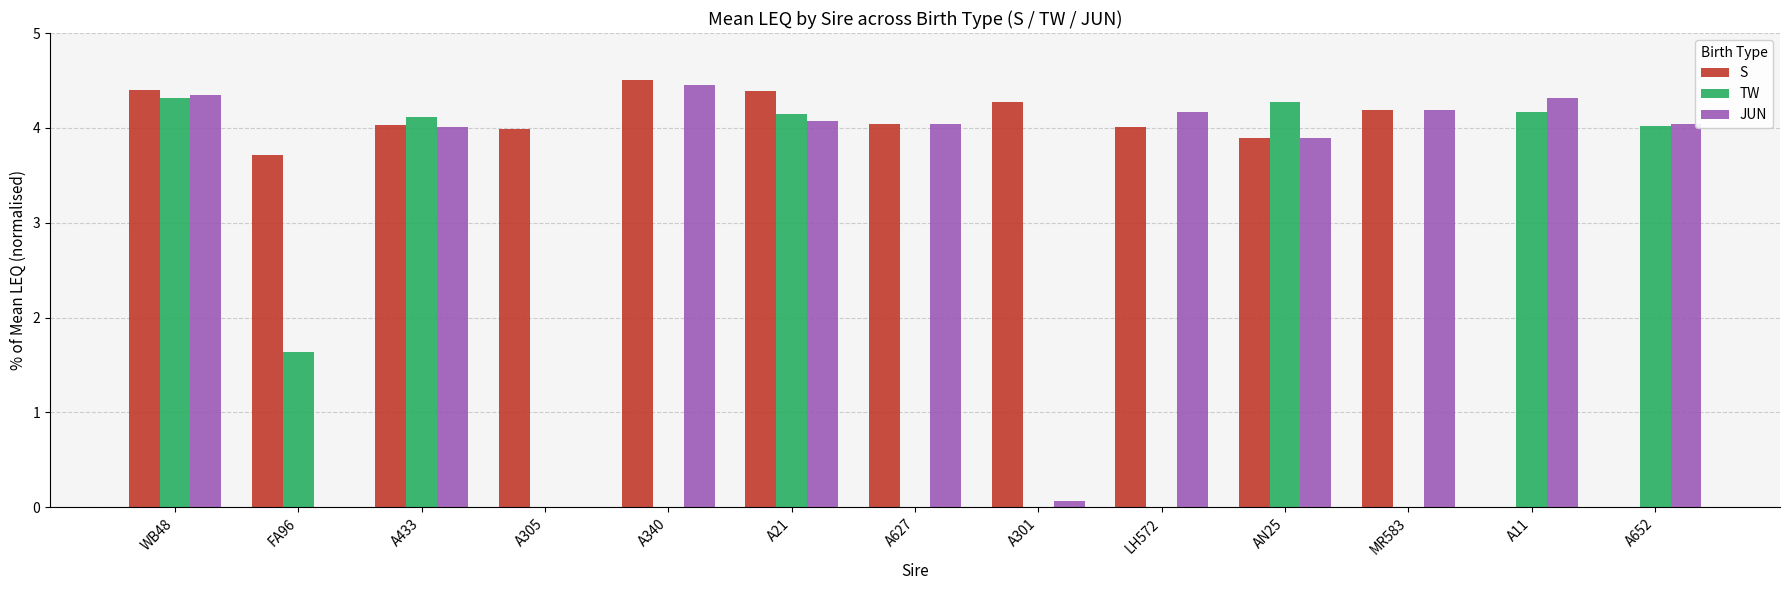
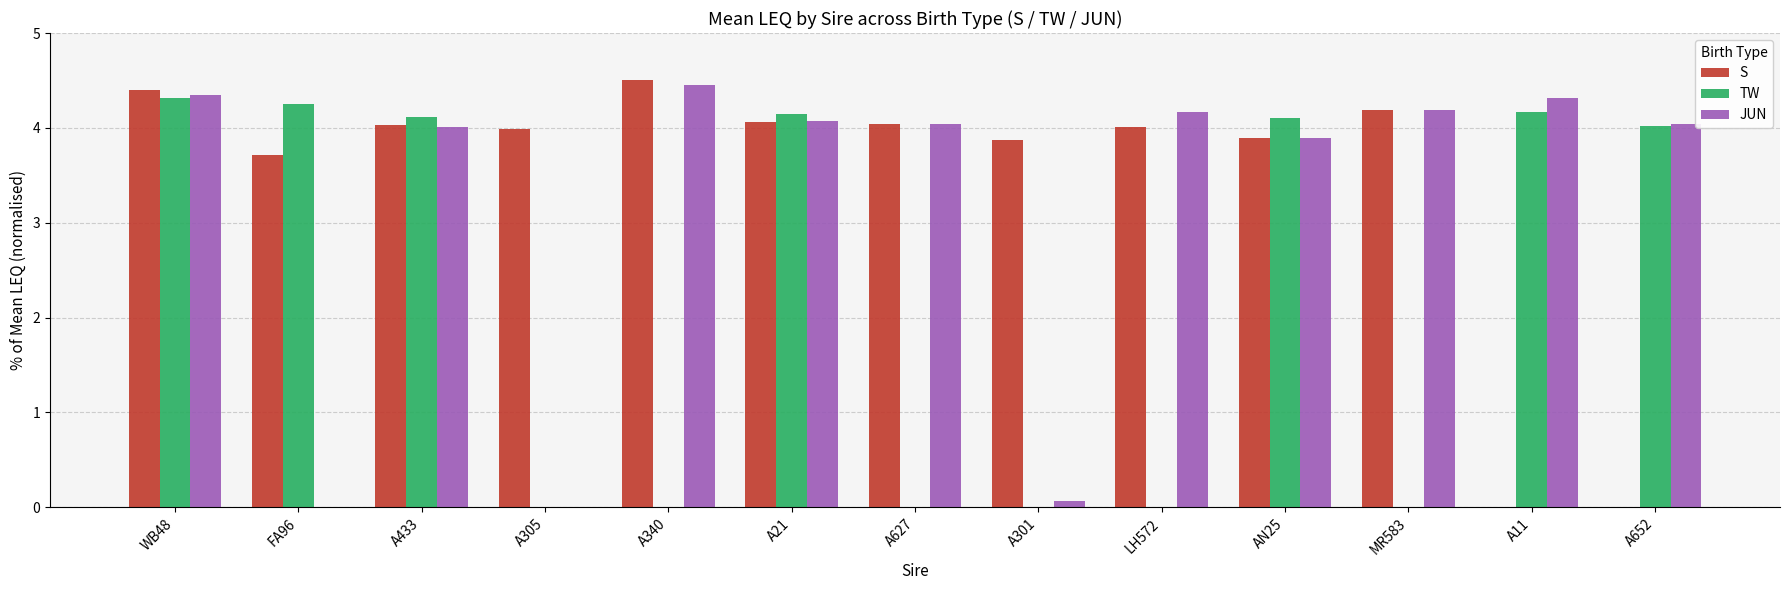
  {
    "S": {
      "WB48": 4.4,
      "FA96": 3.7,
      "A433": 4.0,
      "A305": 4.0,
      "A340": 4.5,
-     "A21": 4.4,
+     "A21": 4.1,
      "A627": 4.0,
-     "A301": 4.3,
+     "A301": 3.9,
      "LH572": 4.0,
      "AN25": 3.9,
      "MR583": 4.2,
      "A11": 0.0,
      "A652": 0.0
    },
    "TW": {
      "WB48": 4.3,
-     "FA96": 1.6,
+     "FA96": 4.2,
      "A433": 4.1,
      "A305": 0.0,
      "A340": 0.0,
      "A21": 4.2,
      "A627": 0.0,
      "A301": 0.0,
      "LH572": 0.0,
-     "AN25": 4.3,
+     "AN25": 4.1,
      "MR583": 0.0,
      "A11": 4.2,
      "A652": 4.0
    },
    "JUN": {
      "WB48": 4.3,
      "FA96": 0.0,
      "A433": 4.0,
      "A305": 0.0,
      "A340": 4.5,
      "A21": 4.1,
      "A627": 4.0,
      "A301": 0.1,
      "LH572": 4.2,
      "AN25": 3.9,
      "MR583": 4.2,
      "A11": 4.3,
      "A652": 4.0
    }
  }
